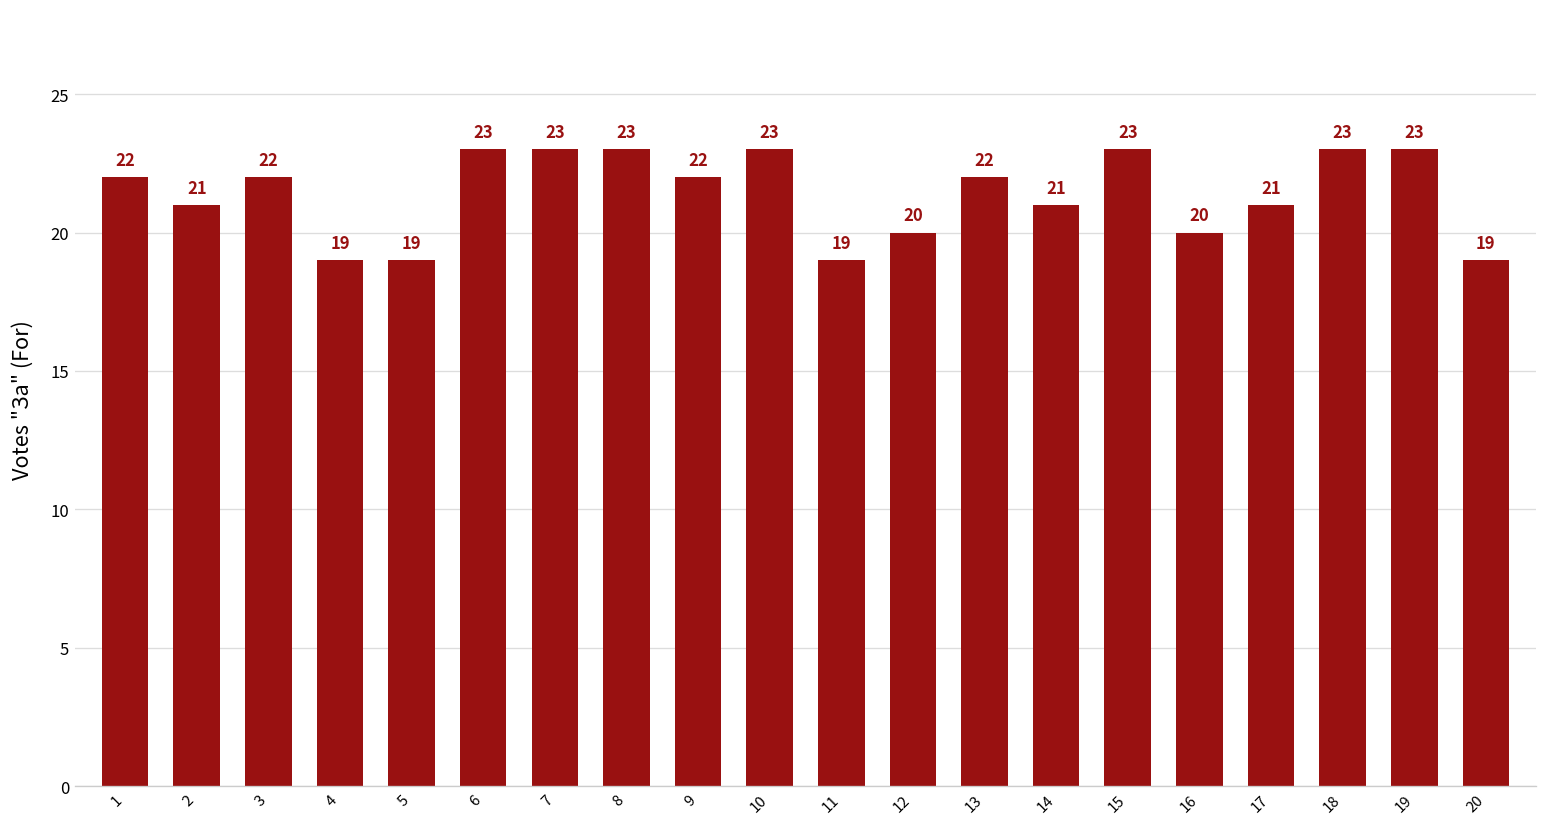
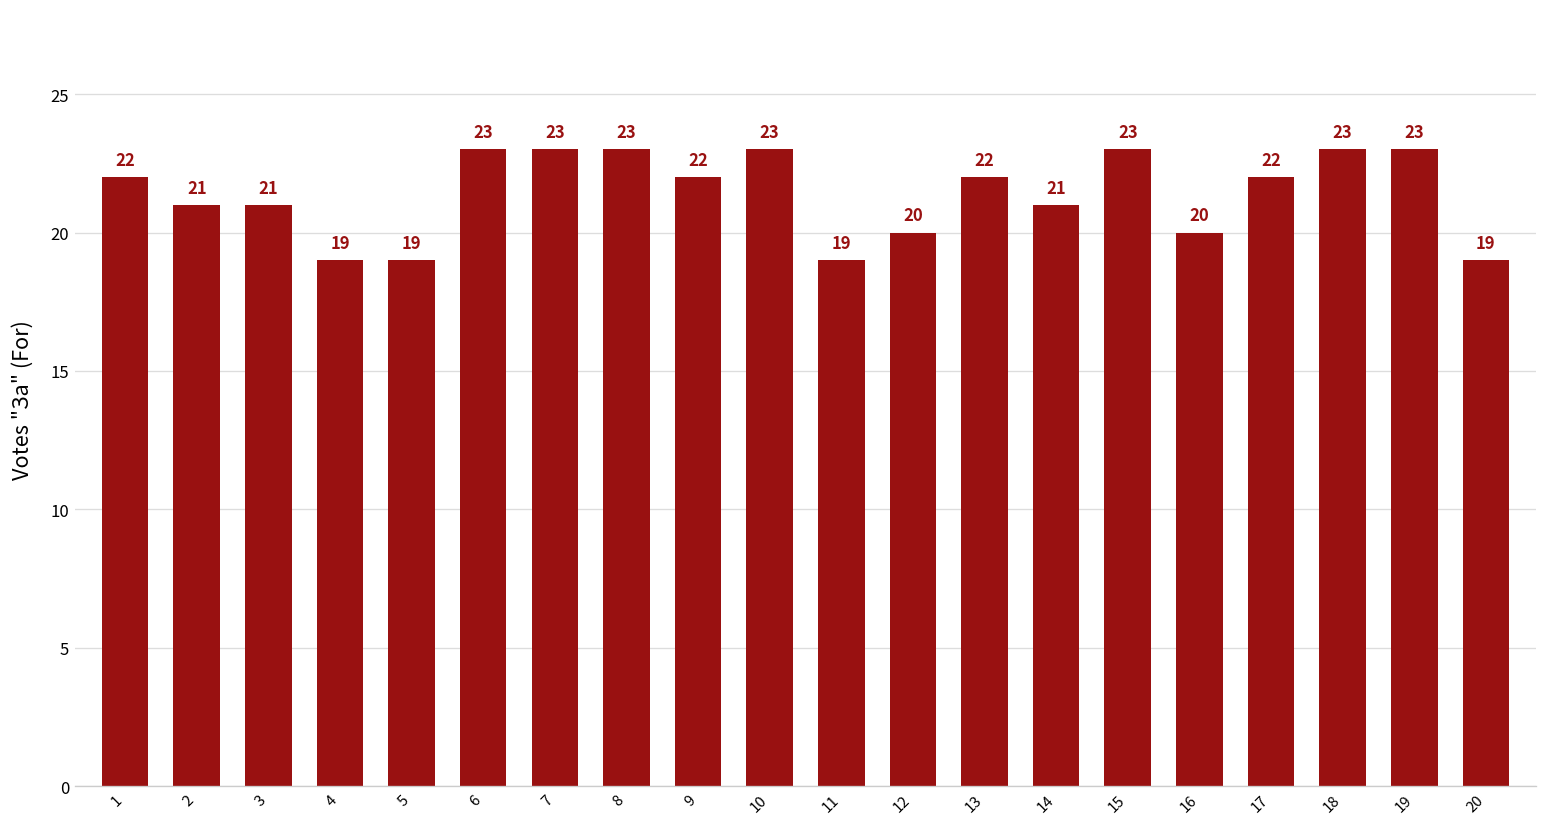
  {
    "1": 22,
    "2": 21,
-   "3": 22,
+   "3": 21,
    "4": 19,
    "5": 19,
    "6": 23,
    "7": 23,
    "8": 23,
    "9": 22,
    "10": 23,
    "11": 19,
    "12": 20,
    "13": 22,
    "14": 21,
    "15": 23,
    "16": 20,
-   "17": 21,
+   "17": 22,
    "18": 23,
    "19": 23,
    "20": 19
  }
